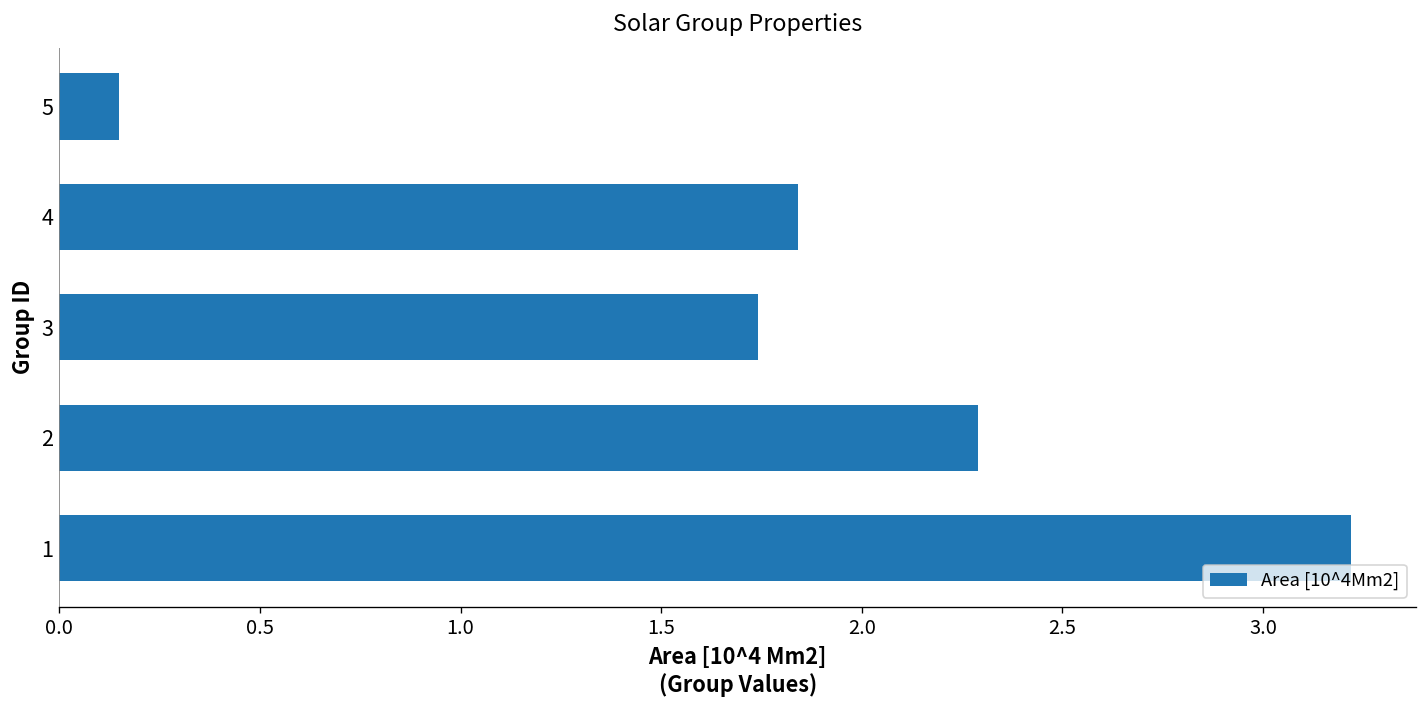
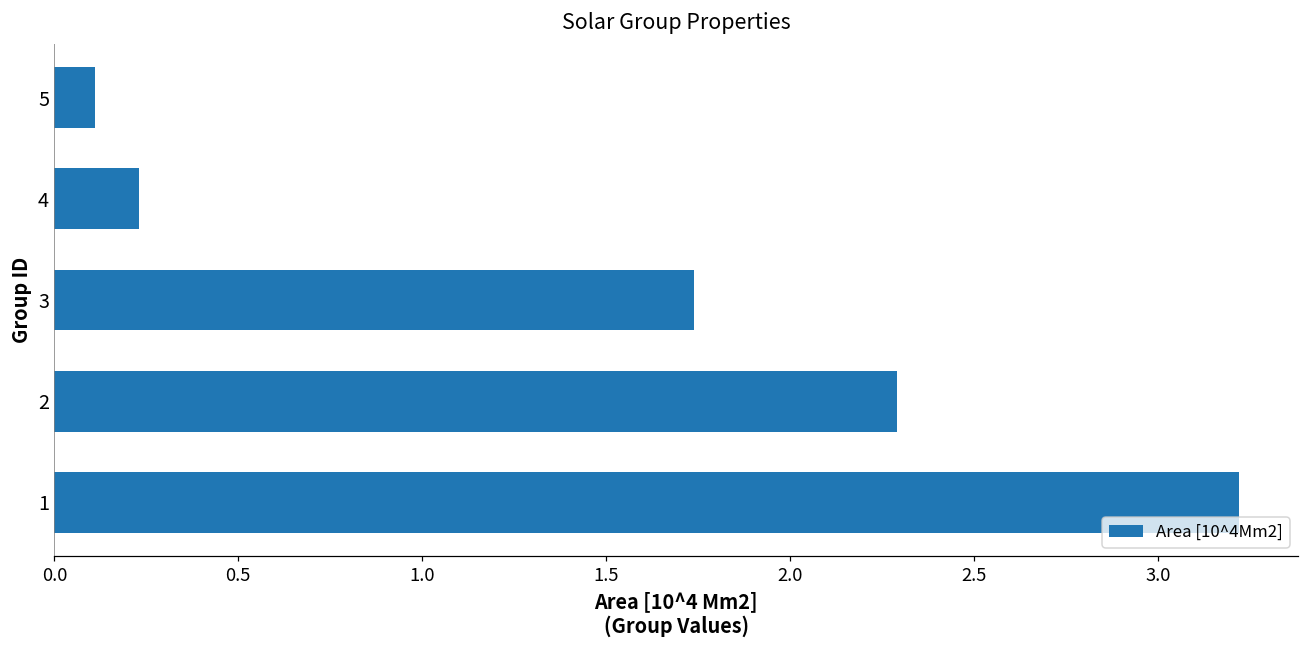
  {
-   "5": 0.15,
-   "4": 1.84,
+   "5": 0.11,
+   "4": 0.23,
    "3": 1.74,
    "2": 2.29,
    "1": 3.22
  }
